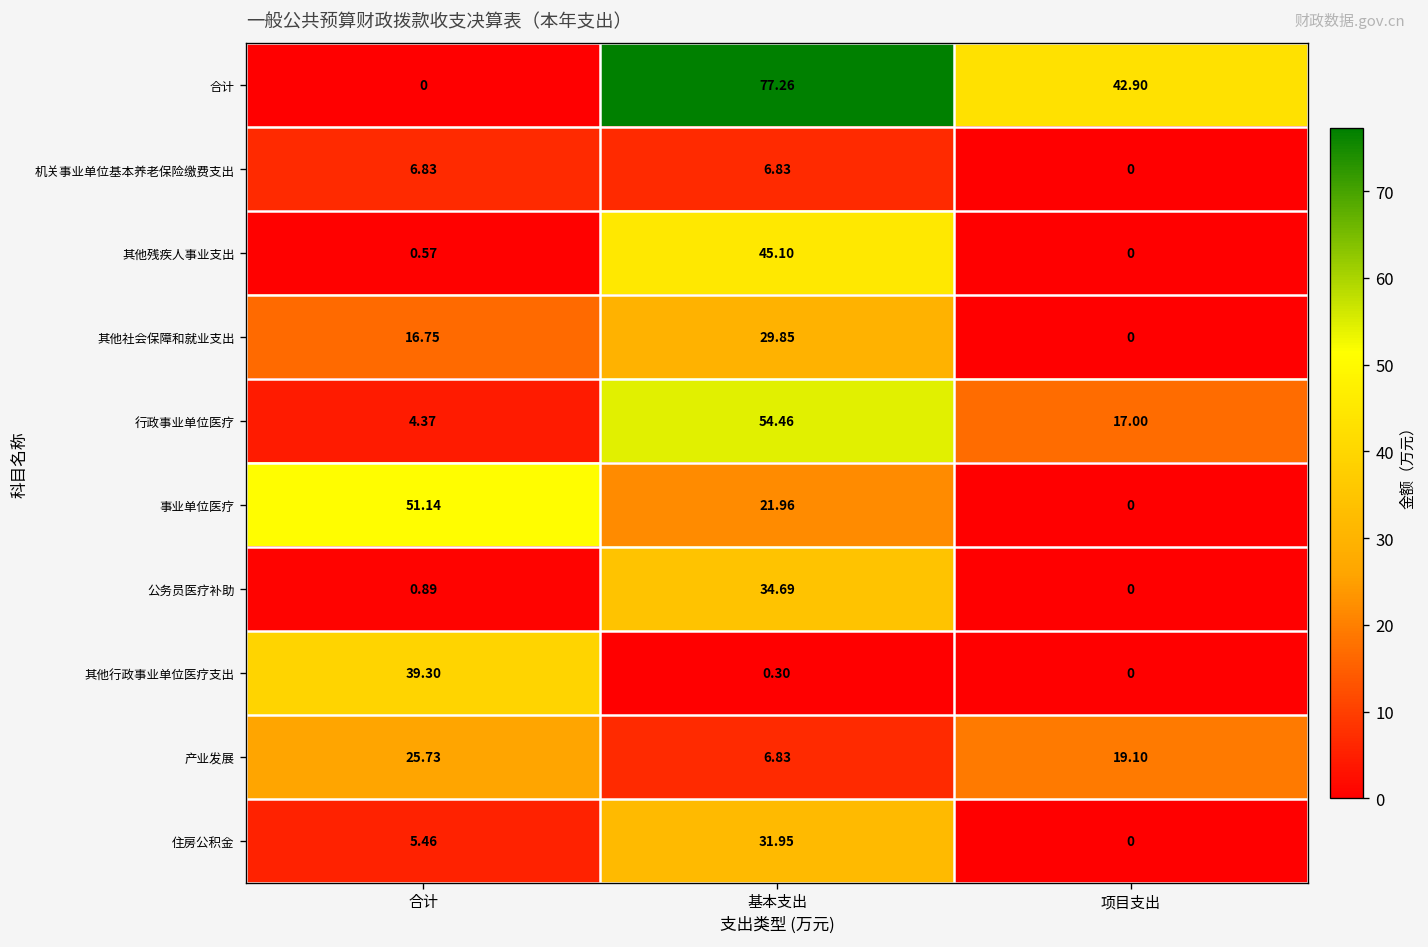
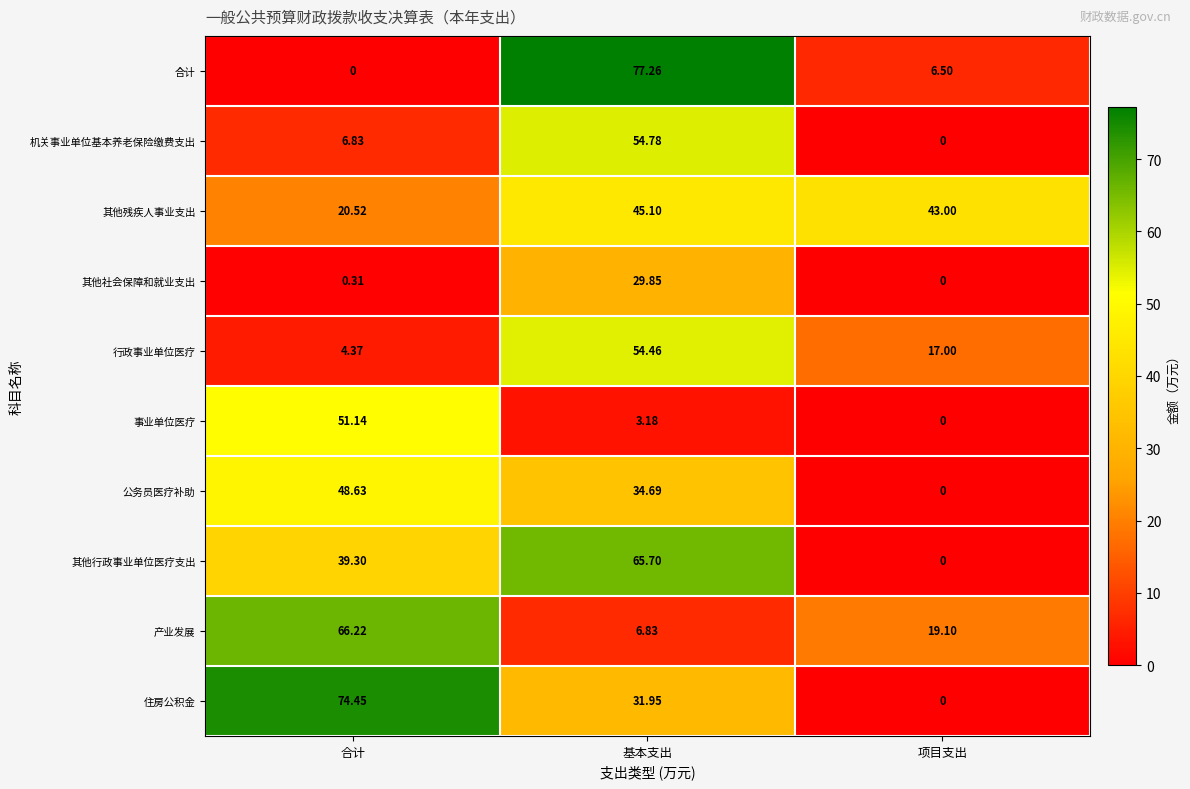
  {
    "合计": {
      "合计": 0,
      "基本支出": 77.26,
-     "项目支出": 42.90
+     "项目支出": 6.50
    },
    "机关事业单位基本养老保险缴费支出": {
      "合计": 6.83,
-     "基本支出": 6.83,
+     "基本支出": 54.78,
      "项目支出": 0
    },
    "其他残疾人事业支出": {
-     "合计": 0.57,
+     "合计": 20.52,
      "基本支出": 45.10,
-     "项目支出": 0
+     "项目支出": 43.00
    },
    "其他社会保障和就业支出": {
-     "合计": 16.75,
+     "合计": 0.31,
      "基本支出": 29.85,
      "项目支出": 0
    },
    "行政事业单位医疗": {
      "合计": 4.37,
      "基本支出": 54.46,
      "项目支出": 17.00
    },
    "事业单位医疗": {
      "合计": 51.14,
-     "基本支出": 21.96,
+     "基本支出": 3.18,
      "项目支出": 0
    },
    "公务员医疗补助": {
-     "合计": 0.89,
+     "合计": 48.63,
      "基本支出": 34.69,
      "项目支出": 0
    },
    "其他行政事业单位医疗支出": {
      "合计": 39.30,
-     "基本支出": 0.30,
+     "基本支出": 65.70,
      "项目支出": 0
    },
    "产业发展": {
-     "合计": 25.73,
+     "合计": 66.22,
      "基本支出": 6.83,
      "项目支出": 19.10
    },
    "住房公积金": {
-     "合计": 5.46,
+     "合计": 74.45,
      "基本支出": 31.95,
      "项目支出": 0
    }
  }
